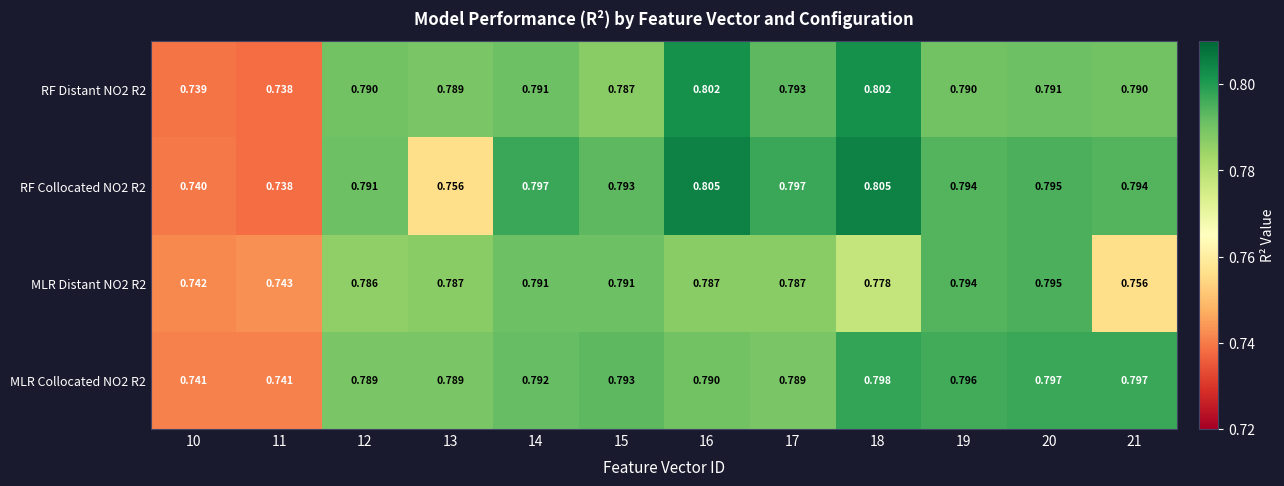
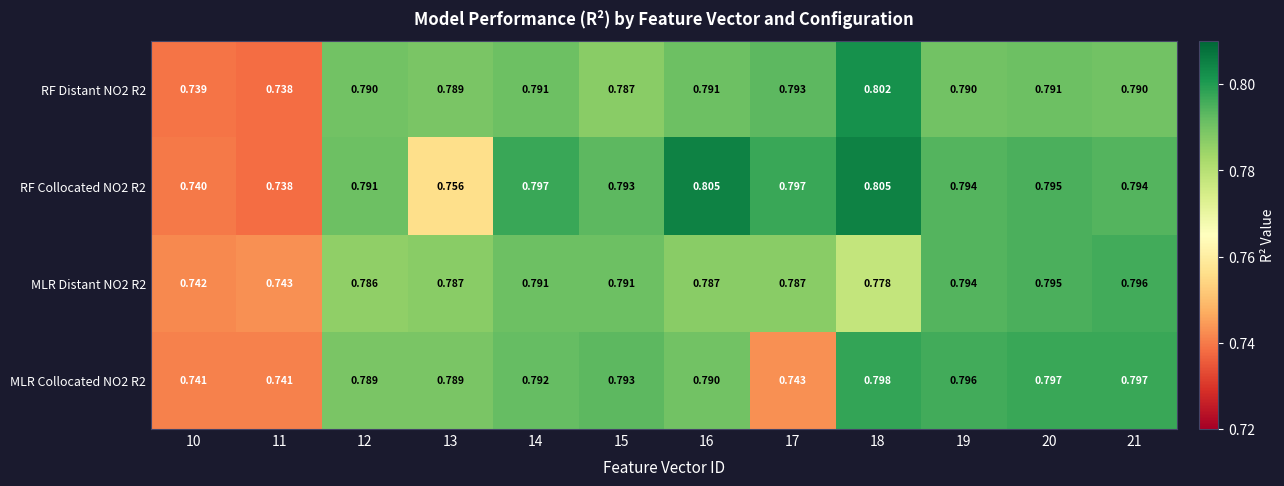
  {
    "RF Distant NO2 R2": {
      "10": 0.739,
      "11": 0.738,
      "12": 0.790,
      "13": 0.789,
      "14": 0.791,
      "15": 0.787,
-     "16": 0.802,
+     "16": 0.791,
      "17": 0.793,
      "18": 0.802,
      "19": 0.790,
      "20": 0.791,
      "21": 0.790
    },
    "RF Collocated NO2 R2": {
      "10": 0.740,
      "11": 0.738,
      "12": 0.791,
      "13": 0.756,
      "14": 0.797,
      "15": 0.793,
      "16": 0.805,
      "17": 0.797,
      "18": 0.805,
      "19": 0.794,
      "20": 0.795,
      "21": 0.794
    },
    "MLR Distant NO2 R2": {
      "10": 0.742,
      "11": 0.743,
      "12": 0.786,
      "13": 0.787,
      "14": 0.791,
      "15": 0.791,
      "16": 0.787,
      "17": 0.787,
      "18": 0.778,
      "19": 0.794,
      "20": 0.795,
-     "21": 0.756
+     "21": 0.796
    },
    "MLR Collocated NO2 R2": {
      "10": 0.741,
      "11": 0.741,
      "12": 0.789,
      "13": 0.789,
      "14": 0.792,
      "15": 0.793,
      "16": 0.790,
-     "17": 0.789,
+     "17": 0.743,
      "18": 0.798,
      "19": 0.796,
      "20": 0.797,
      "21": 0.797
    }
  }
